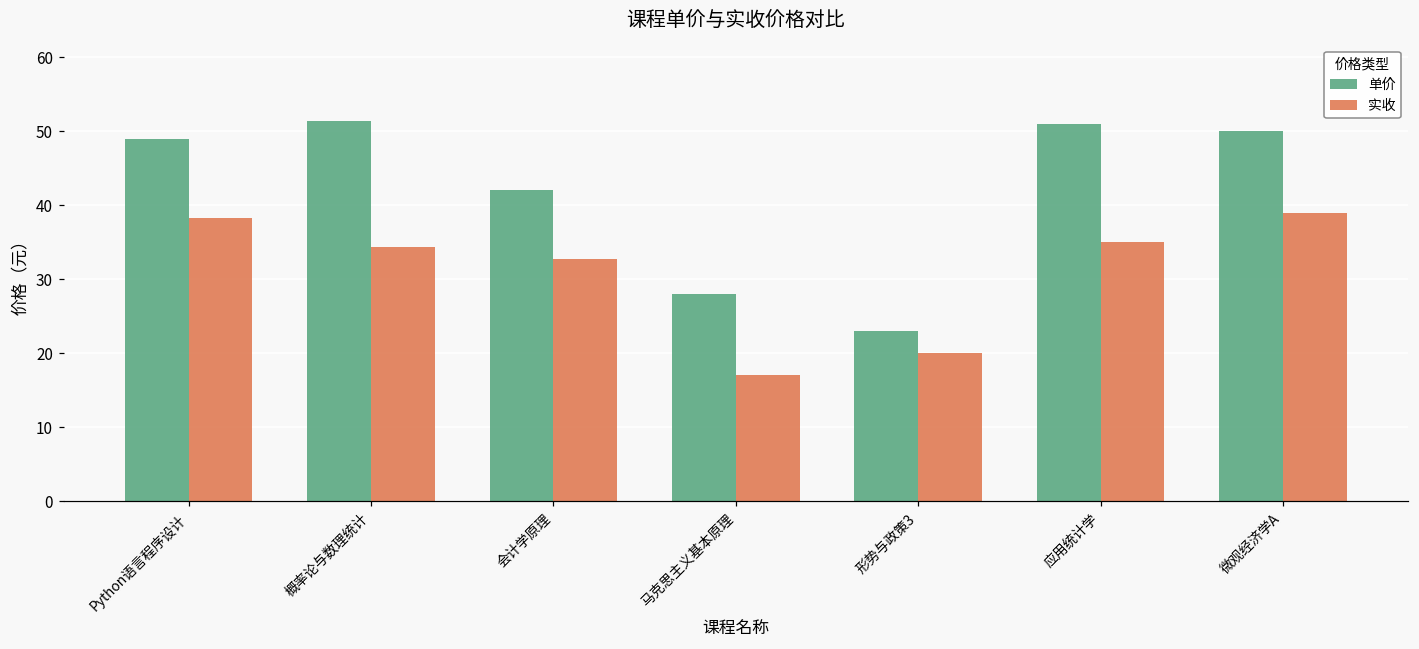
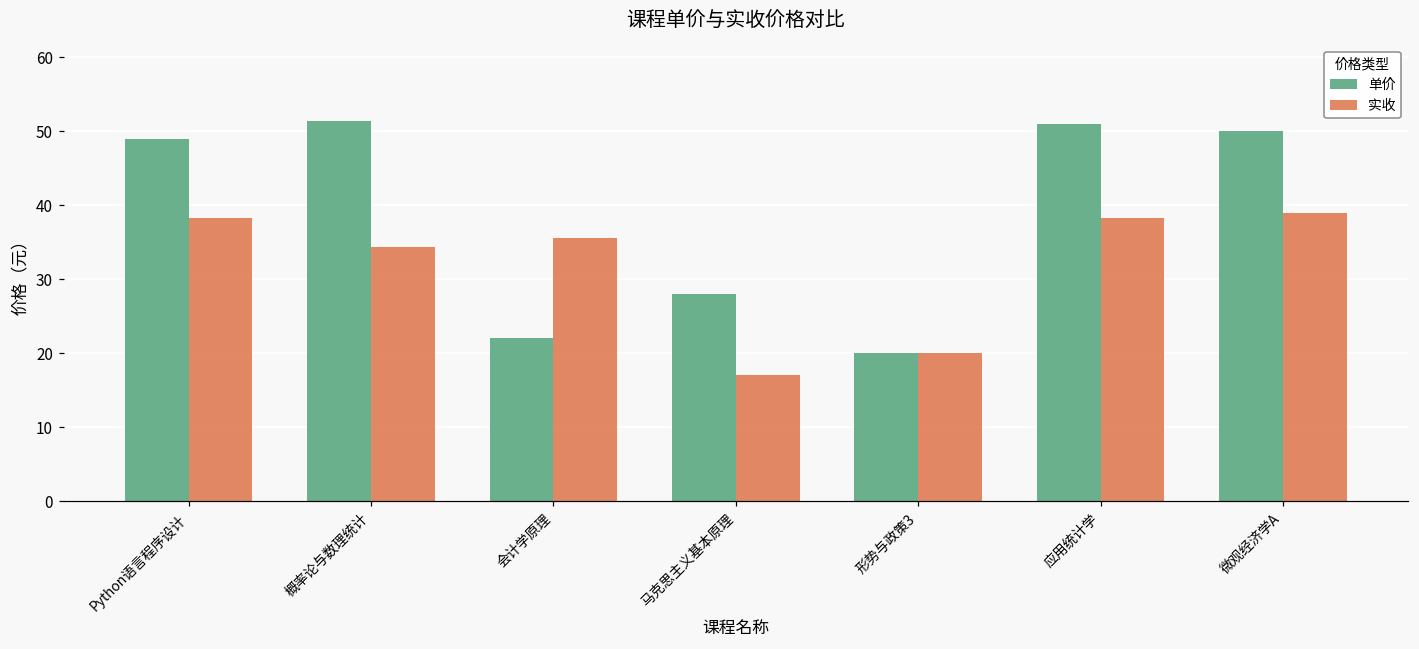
  {
    "单价": {
      "Python语言程序设计": 49,
      "概率论与数理统计": 51,
-     "会计学原理": 42,
+     "会计学原理": 22,
      "马克思主义基本原理": 28,
-     "形势与政策3": 23,
+     "形势与政策3": 20,
      "应用统计学": 51,
      "微观经济学A": 50
    },
    "实收": {
      "Python语言程序设计": 38,
      "概率论与数理统计": 34,
-     "会计学原理": 33,
+     "会计学原理": 36,
      "马克思主义基本原理": 17,
      "形势与政策3": 20,
-     "应用统计学": 35,
+     "应用统计学": 38,
      "微观经济学A": 39
    }
  }
